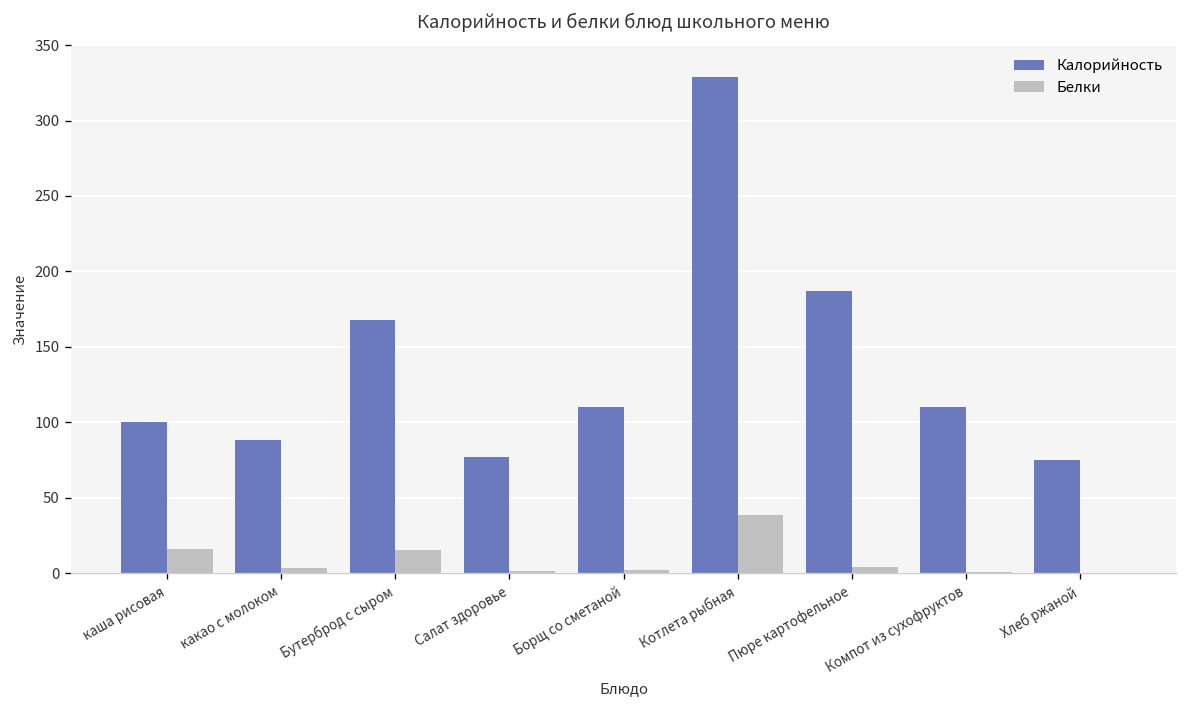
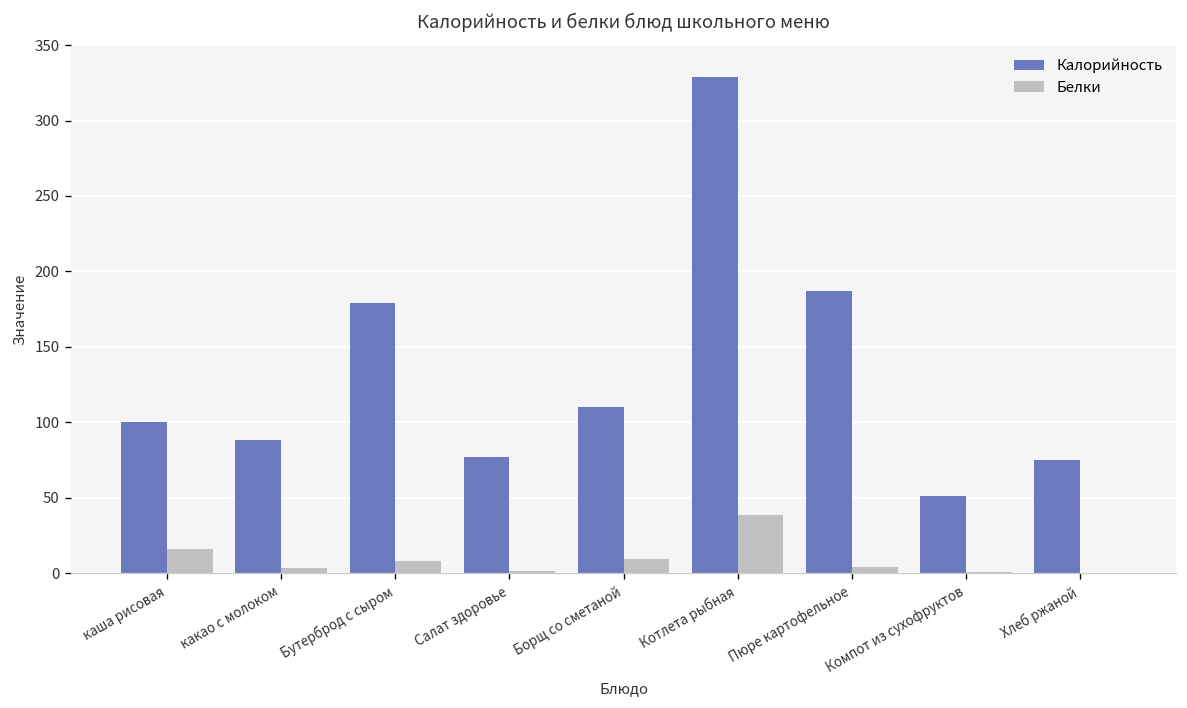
  {
    "Калорийность": {
      "каша рисовая": 100,
      "какао с молоком": 88,
-     "Бутерброд с сыром": 168,
+     "Бутерброд с сыром": 179,
      "Салат здоровье": 77,
      "Борщ со сметаной": 110,
      "Котлета рыбная": 329,
      "Пюре картофельное": 187,
-     "Компот из сухофруктов": 110,
+     "Компот из сухофруктов": 51,
      "Хлеб ржаной": 75
    },
    "Белки": {
      "каша рисовая": 16,
      "какао с молоком": 3,
-     "Бутерброд с сыром": 15,
-     "Борщ со сметаной": 2,
+     "Бутерброд с сыром": 8,
+     "Борщ со сметаной": 9,
      "Котлета рыбная": 39,
      "Пюре картофельное": 4
    }
  }
